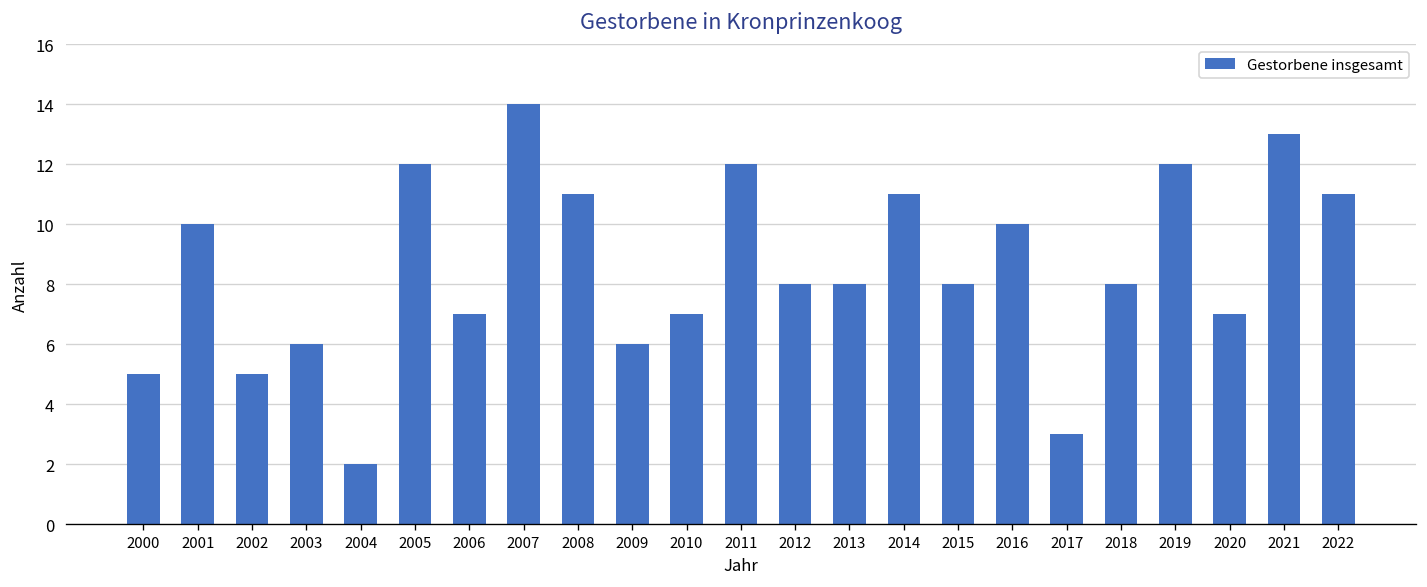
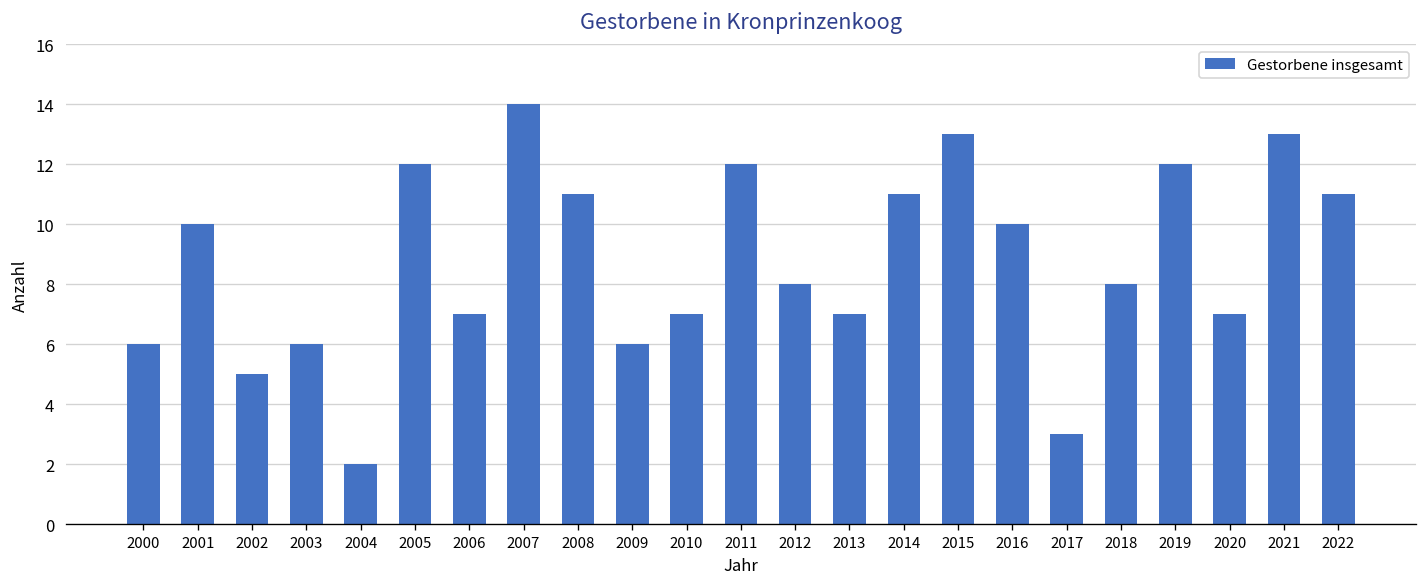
  {
-   "2000": 5,
+   "2000": 6,
    "2001": 10,
    "2002": 5,
    "2003": 6,
    "2004": 2,
    "2005": 12,
    "2006": 7,
    "2007": 14,
    "2008": 11,
    "2009": 6,
    "2010": 7,
    "2011": 12,
    "2012": 8,
-   "2013": 8,
+   "2013": 7,
    "2014": 11,
-   "2015": 8,
+   "2015": 13,
    "2016": 10,
    "2017": 3,
    "2018": 8,
    "2019": 12,
    "2020": 7,
    "2021": 13,
    "2022": 11
  }
